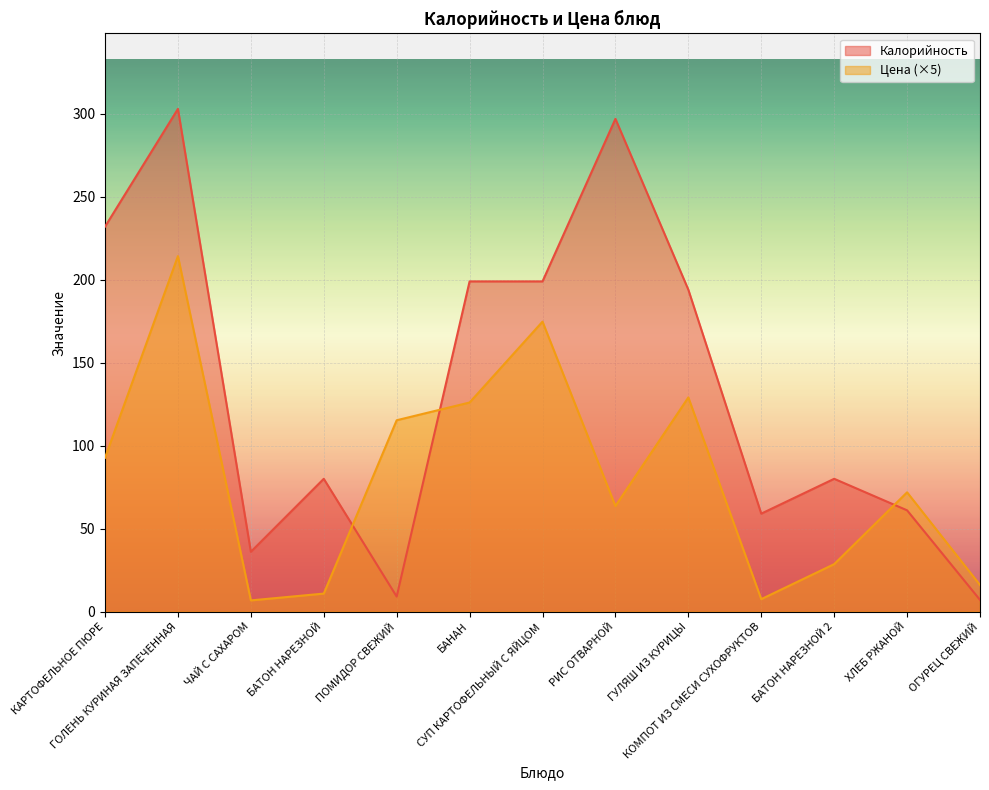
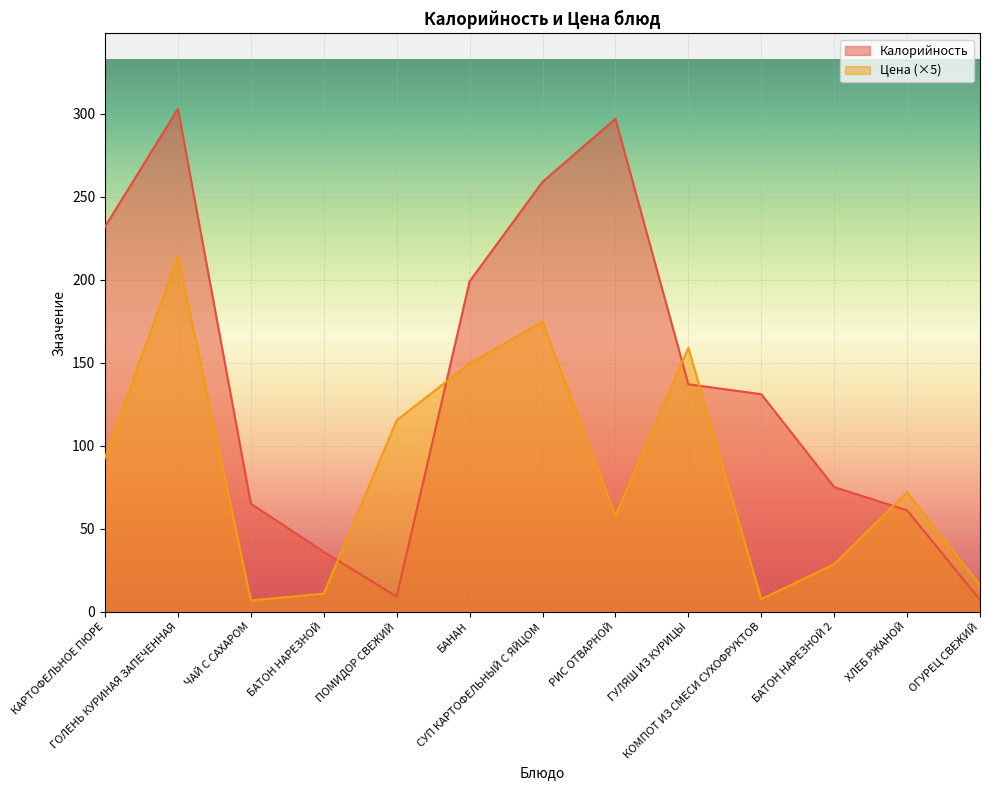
  {
    "Калорийность": {
      "КАРТОФЕЛЬНОЕ ПЮРЕ": 232,
      "ГОЛЕНЬ КУРИНАЯ ЗАПЕЧЕННАЯ": 303,
-     "ЧАЙ С САХАРОМ": 36,
-     "БАТОН НАРЕЗНОЙ": 80,
+     "ЧАЙ С САХАРОМ": 65,
+     "БАТОН НАРЕЗНОЙ": 36,
      "ПОМИДОР СВЕЖИЙ": 9,
      "БАНАН": 199,
-     "СУП КАРТОФЕЛЬНЫЙ С ЯЙЦОМ": 199,
+     "СУП КАРТОФЕЛЬНЫЙ С ЯЙЦОМ": 259,
      "РИС ОТВАРНОЙ": 297,
-     "ГУЛЯШ ИЗ КУРИЦЫ": 194,
-     "КОМПОТ ИЗ СМЕСИ СУХОФРУКТОВ": 59,
-     "БАТОН НАРЕЗНОЙ 2": 80,
+     "ГУЛЯШ ИЗ КУРИЦЫ": 137,
+     "КОМПОТ ИЗ СМЕСИ СУХОФРУКТОВ": 131,
+     "БАТОН НАРЕЗНОЙ 2": 75,
      "ХЛЕБ РЖАНОЙ": 61,
      "ОГУРЕЦ СВЕЖИЙ": 7
    },
    "Цена (×5)": {
      "КАРТОФЕЛЬНОЕ ПЮРЕ": 93,
      "ГОЛЕНЬ КУРИНАЯ ЗАПЕЧЕННАЯ": 214,
      "ЧАЙ С САХАРОМ": 7,
      "БАТОН НАРЕЗНОЙ": 11,
      "ПОМИДОР СВЕЖИЙ": 115,
-     "БАНАН": 126,
+     "БАНАН": 150,
      "СУП КАРТОФЕЛЬНЫЙ С ЯЙЦОМ": 175,
-     "РИС ОТВАРНОЙ": 64,
-     "ГУЛЯШ ИЗ КУРИЦЫ": 129,
+     "РИС ОТВАРНОЙ": 58,
+     "ГУЛЯШ ИЗ КУРИЦЫ": 159,
      "КОМПОТ ИЗ СМЕСИ СУХОФРУКТОВ": 7,
      "БАТОН НАРЕЗНОЙ 2": 29,
      "ХЛЕБ РЖАНОЙ": 72,
      "ОГУРЕЦ СВЕЖИЙ": 16
    }
  }
